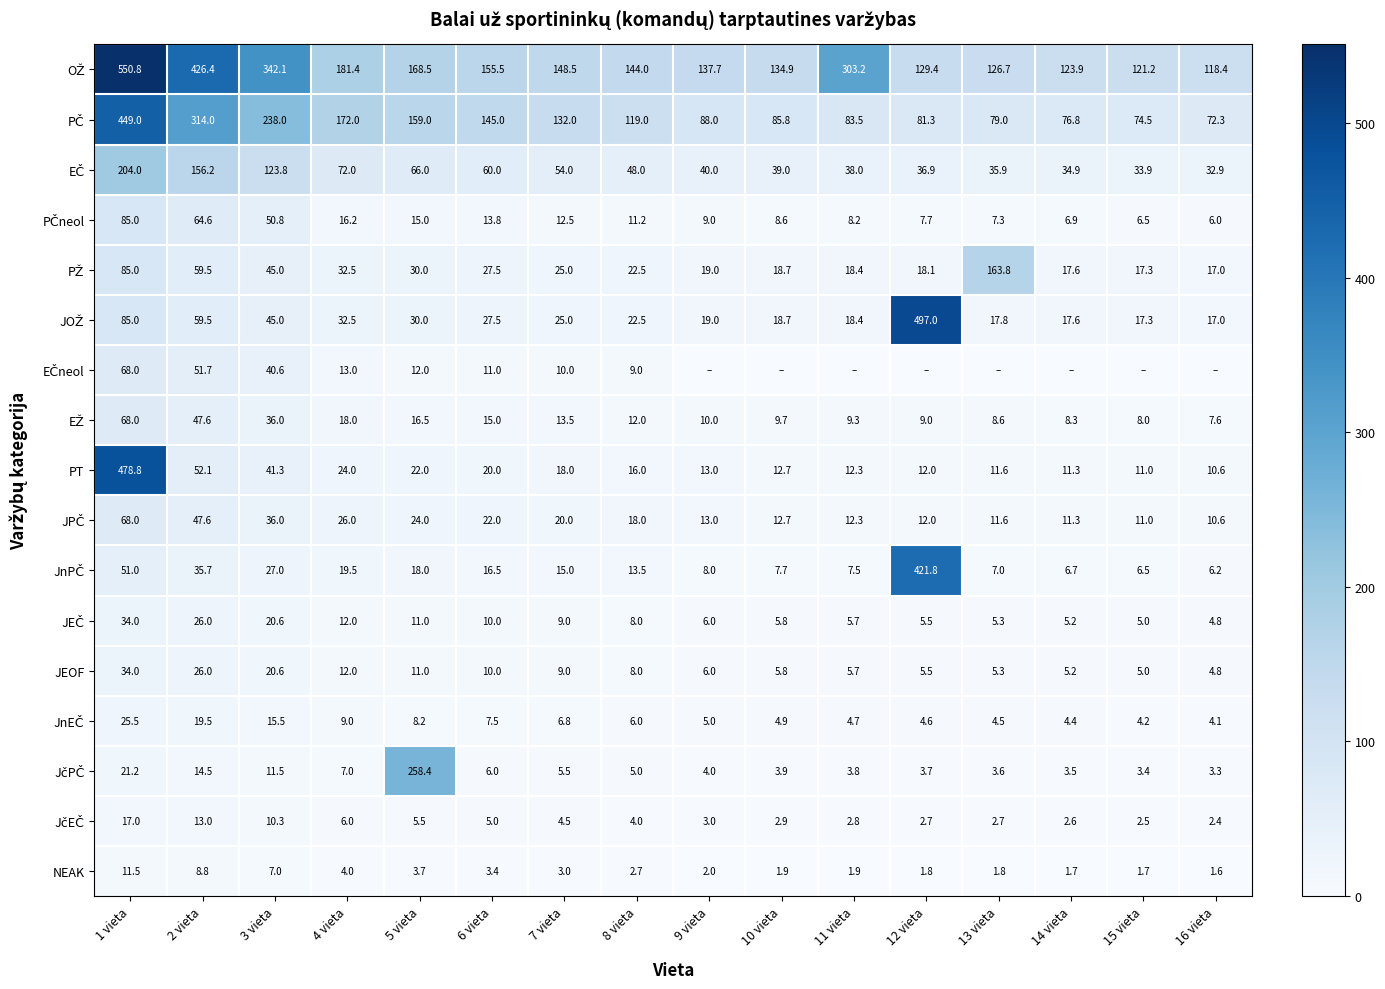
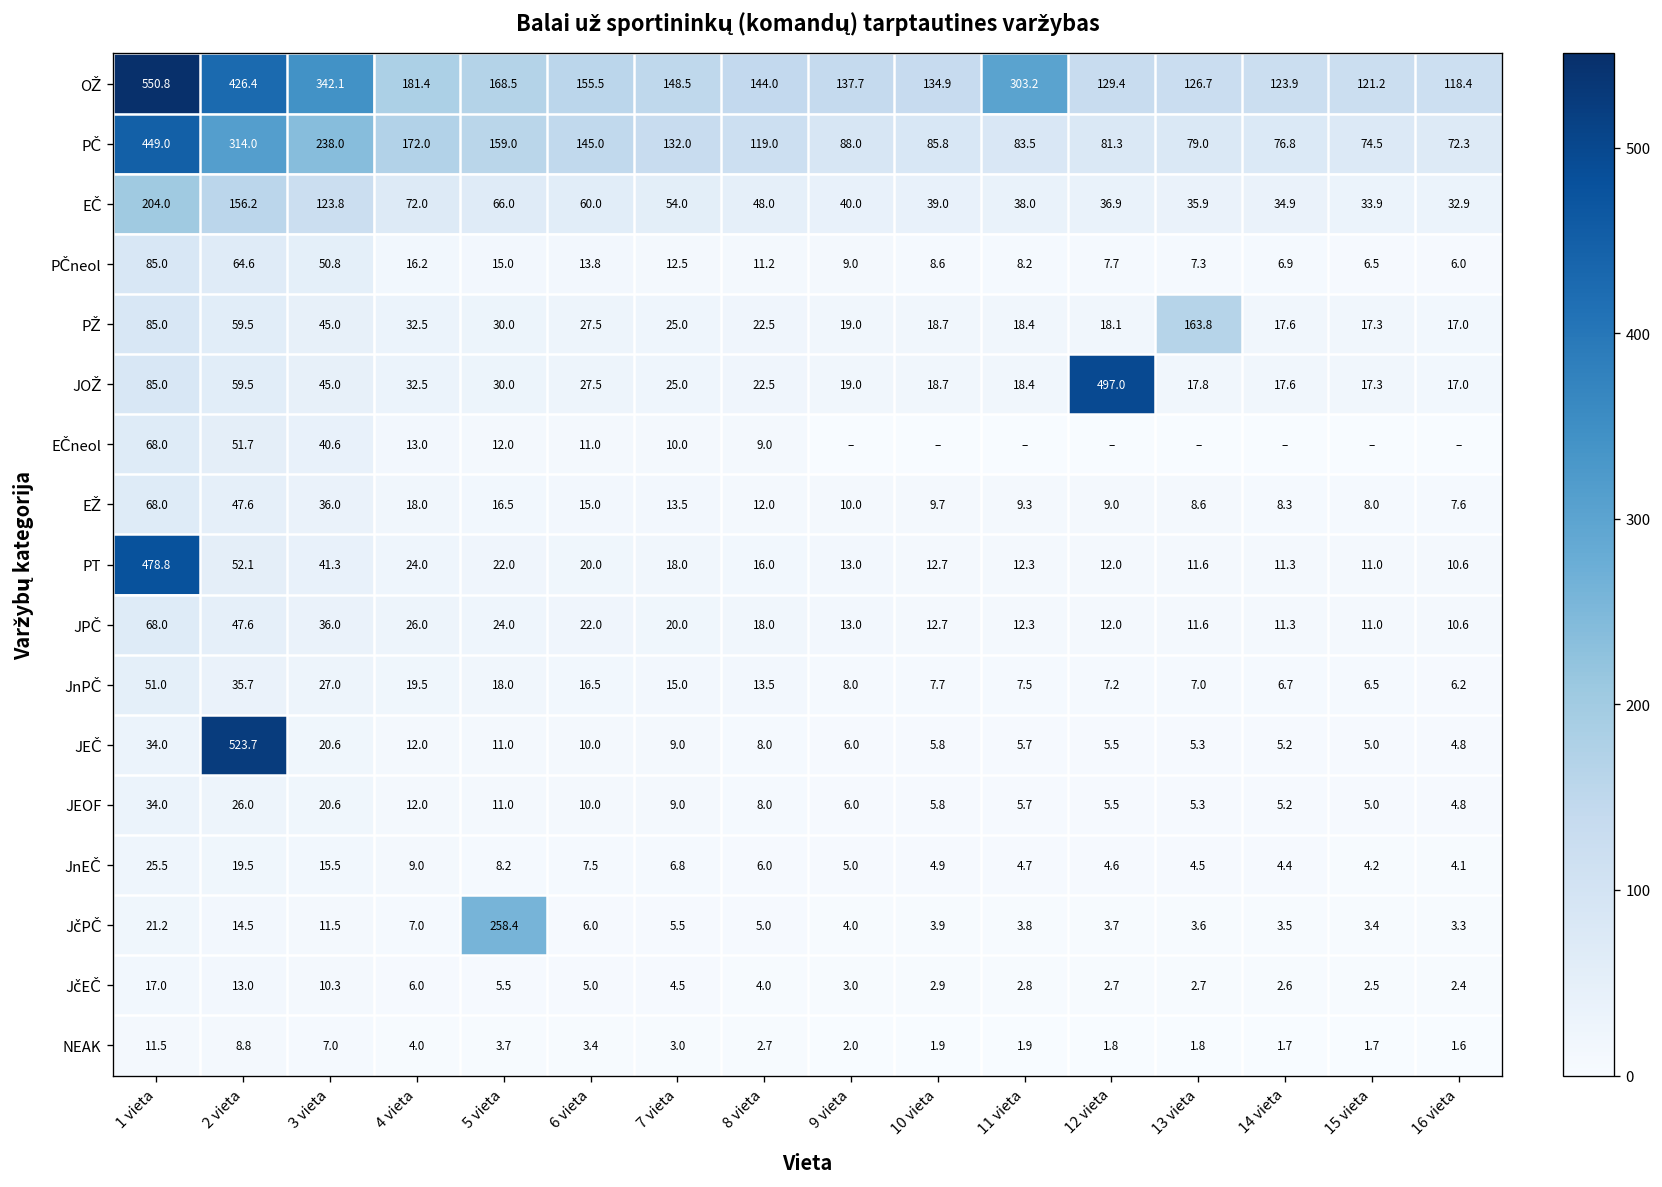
  {
    "JnPČ": {
      "1 vieta": 51.0,
      "2 vieta": 35.7,
      "3 vieta": 27.0,
      "4 vieta": 19.5,
      "5 vieta": 18.0,
      "6 vieta": 16.5,
      "7 vieta": 15.0,
      "8 vieta": 13.5,
      "9 vieta": 8.0,
      "10 vieta": 7.7,
      "11 vieta": 7.5,
-     "12 vieta": 421.8,
+     "12 vieta": 7.2,
      "13 vieta": 7.0,
      "14 vieta": 6.7,
      "15 vieta": 6.5,
      "16 vieta": 6.2
    },
    "JEČ": {
      "1 vieta": 34.0,
-     "2 vieta": 26.0,
+     "2 vieta": 523.7,
      "3 vieta": 20.6,
      "4 vieta": 12.0,
      "5 vieta": 11.0,
      "6 vieta": 10.0,
      "7 vieta": 9.0,
      "8 vieta": 8.0,
      "9 vieta": 6.0,
      "10 vieta": 5.8,
      "11 vieta": 5.7,
      "12 vieta": 5.5,
      "13 vieta": 5.3,
      "14 vieta": 5.2,
      "15 vieta": 5.0,
      "16 vieta": 4.8
    }
  }
